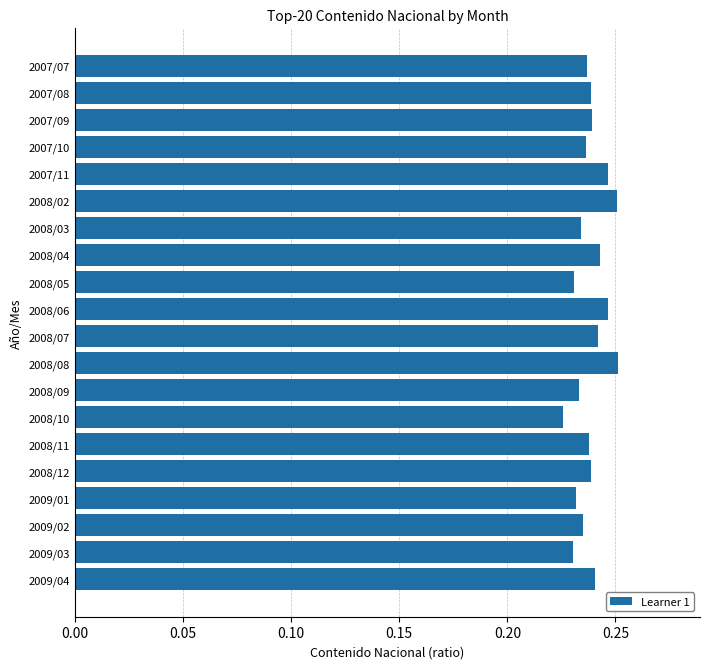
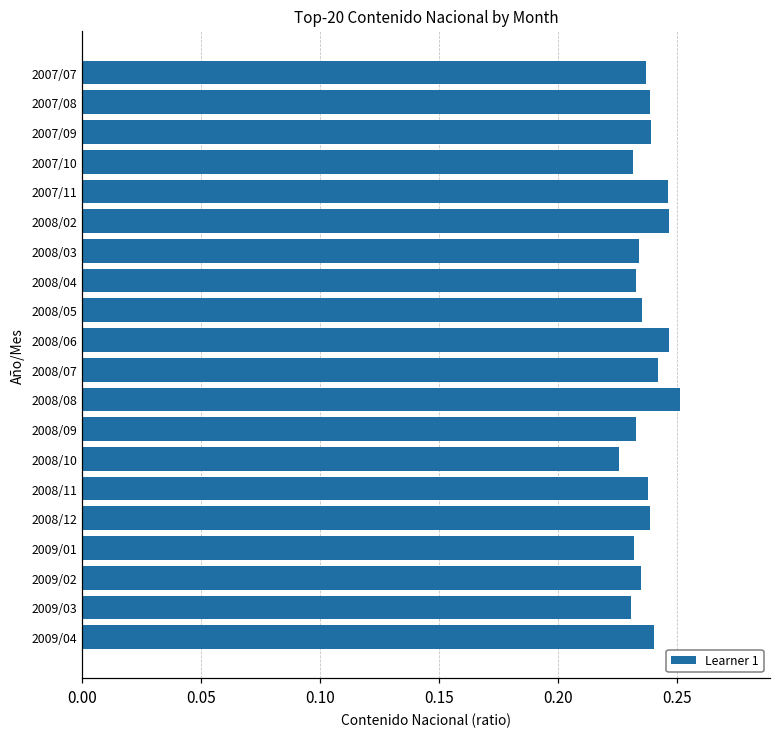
  {
    "2007/07": 0.237,
    "2007/08": 0.239,
    "2007/09": 0.239,
-   "2007/10": 0.236,
+   "2007/10": 0.232,
    "2007/11": 0.246,
-   "2008/02": 0.251,
+   "2008/02": 0.247,
    "2008/03": 0.234,
-   "2008/04": 0.243,
-   "2008/05": 0.231,
+   "2008/04": 0.233,
+   "2008/05": 0.235,
    "2008/06": 0.247,
    "2008/07": 0.242,
    "2008/08": 0.251,
    "2008/09": 0.233,
    "2008/10": 0.226,
    "2008/11": 0.238,
    "2008/12": 0.239,
    "2009/01": 0.232,
    "2009/02": 0.235,
    "2009/03": 0.231,
    "2009/04": 0.240
  }
